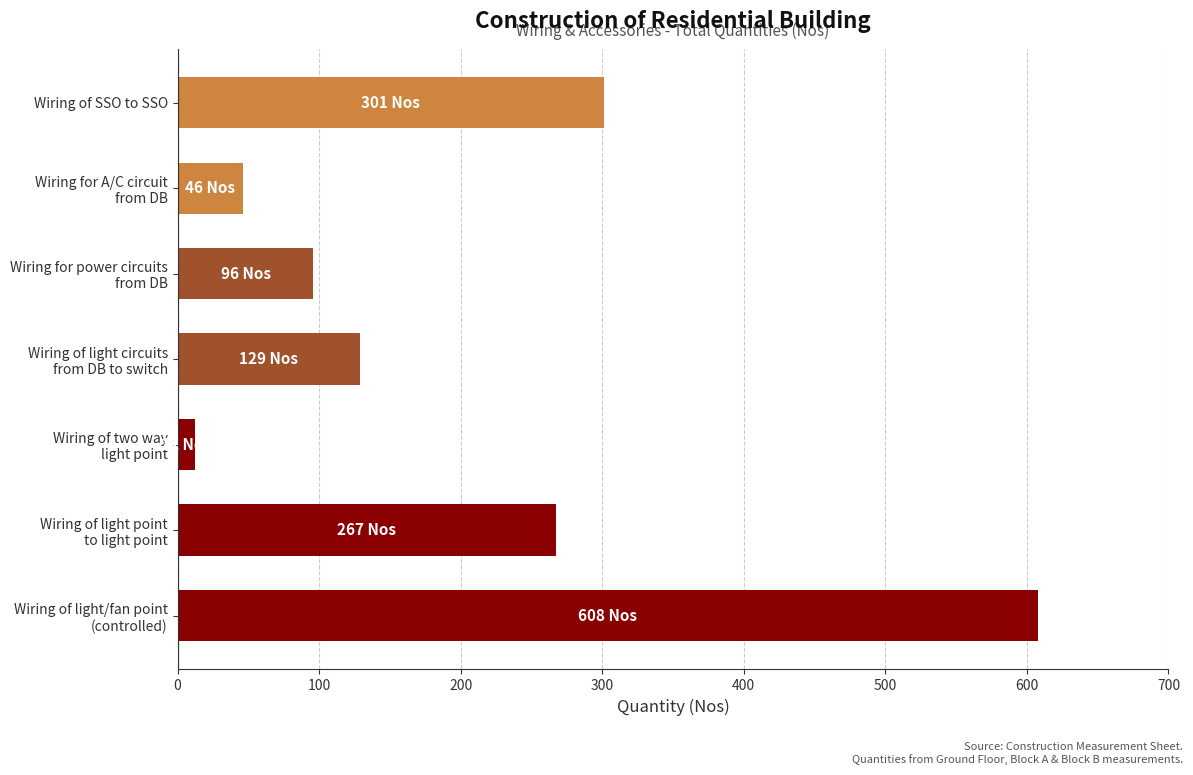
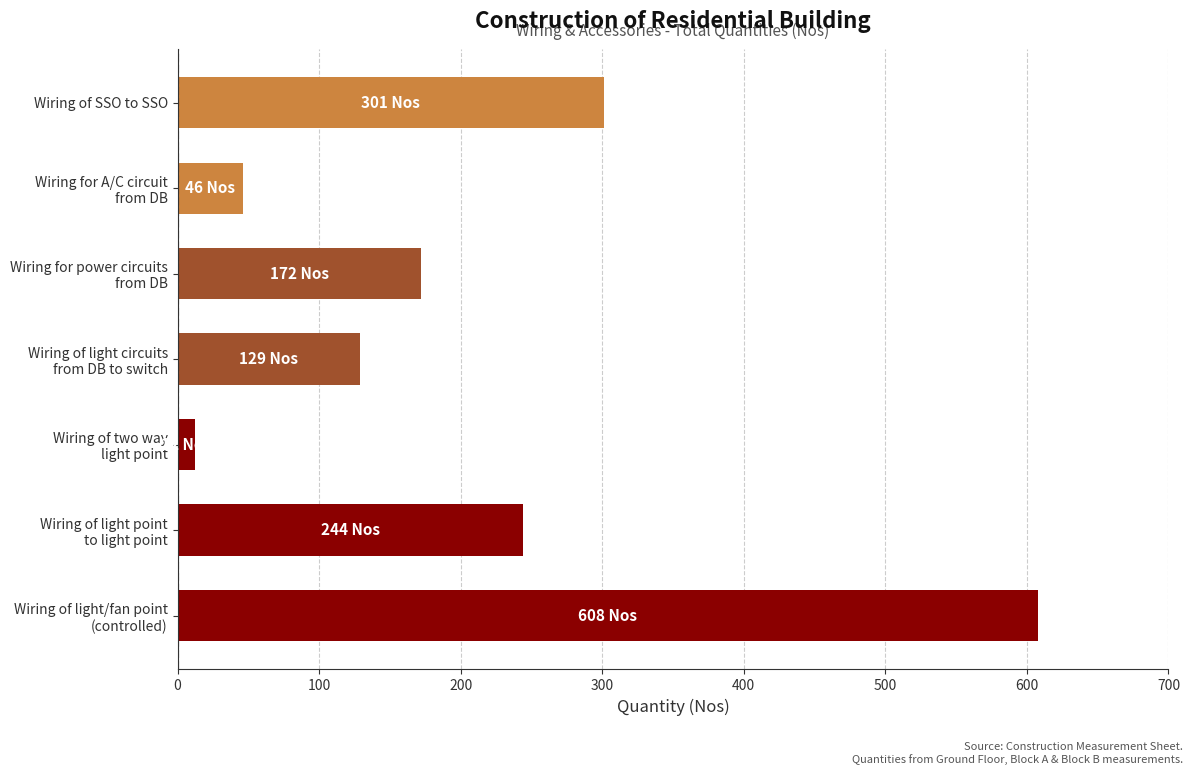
  {
    "Wiring of SSO to SSO": 301,
    "Wiring for A/C circuit from DB": 46,
-   "Wiring for power circuits from DB": 96,
+   "Wiring for power circuits from DB": 172,
    "Wiring of light circuits from DB to switch": 129,
-   "Wiring of light point to light point": 267,
+   "Wiring of light point to light point": 244,
    "Wiring of light/fan point (controlled)": 608
  }
